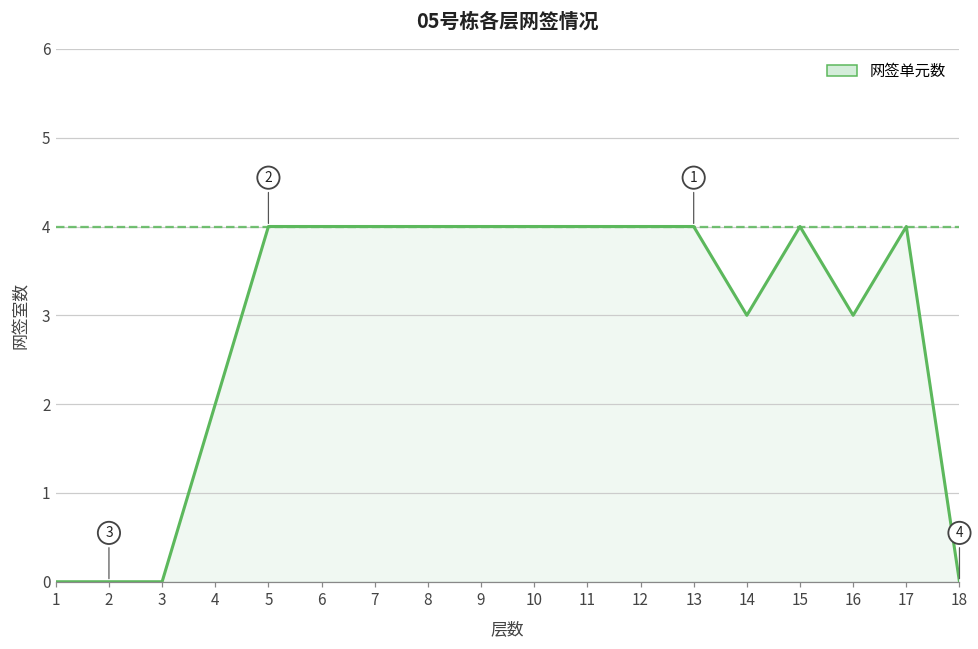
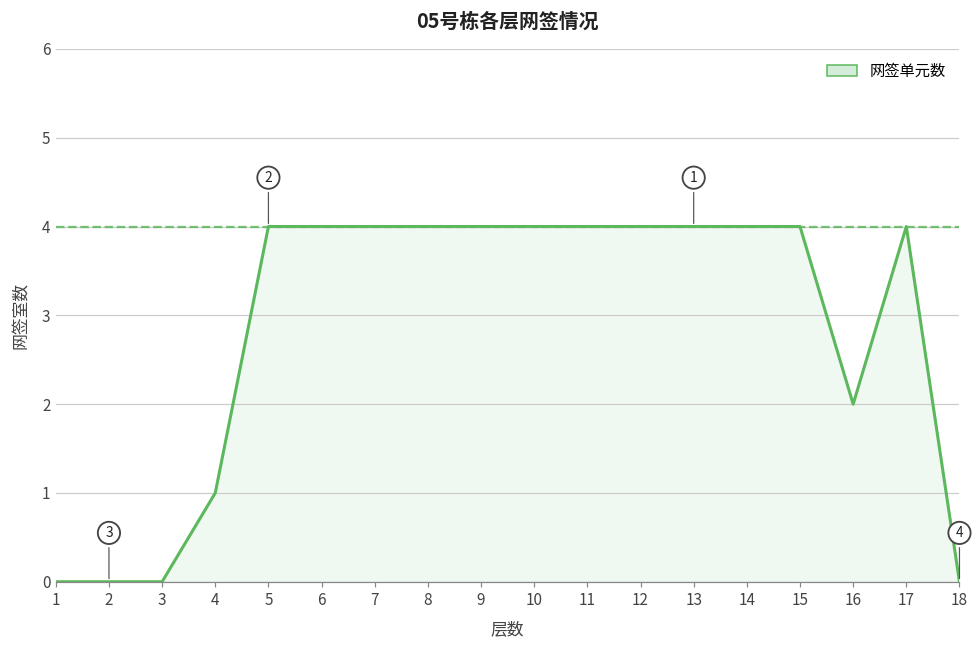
  {
    "1": 0,
    "3": 0,
-   "4": 2,
+   "4": 1,
    "6": 4,
    "7": 4,
    "8": 4,
    "9": 4,
    "10": 4,
    "11": 4,
    "12": 4,
-   "14": 3,
+   "14": 4,
    "15": 4,
-   "16": 3,
+   "16": 2,
    "17": 4
  }
